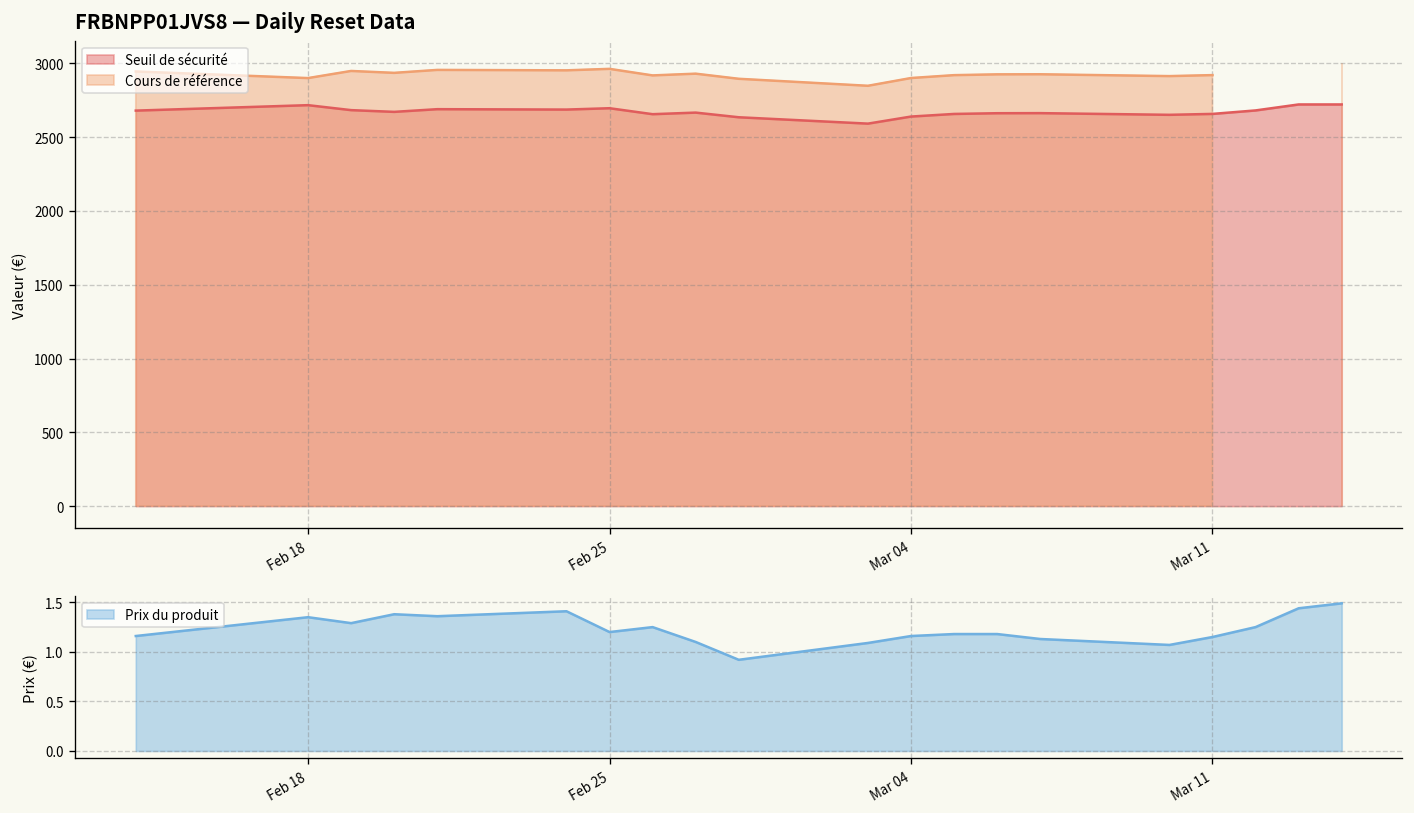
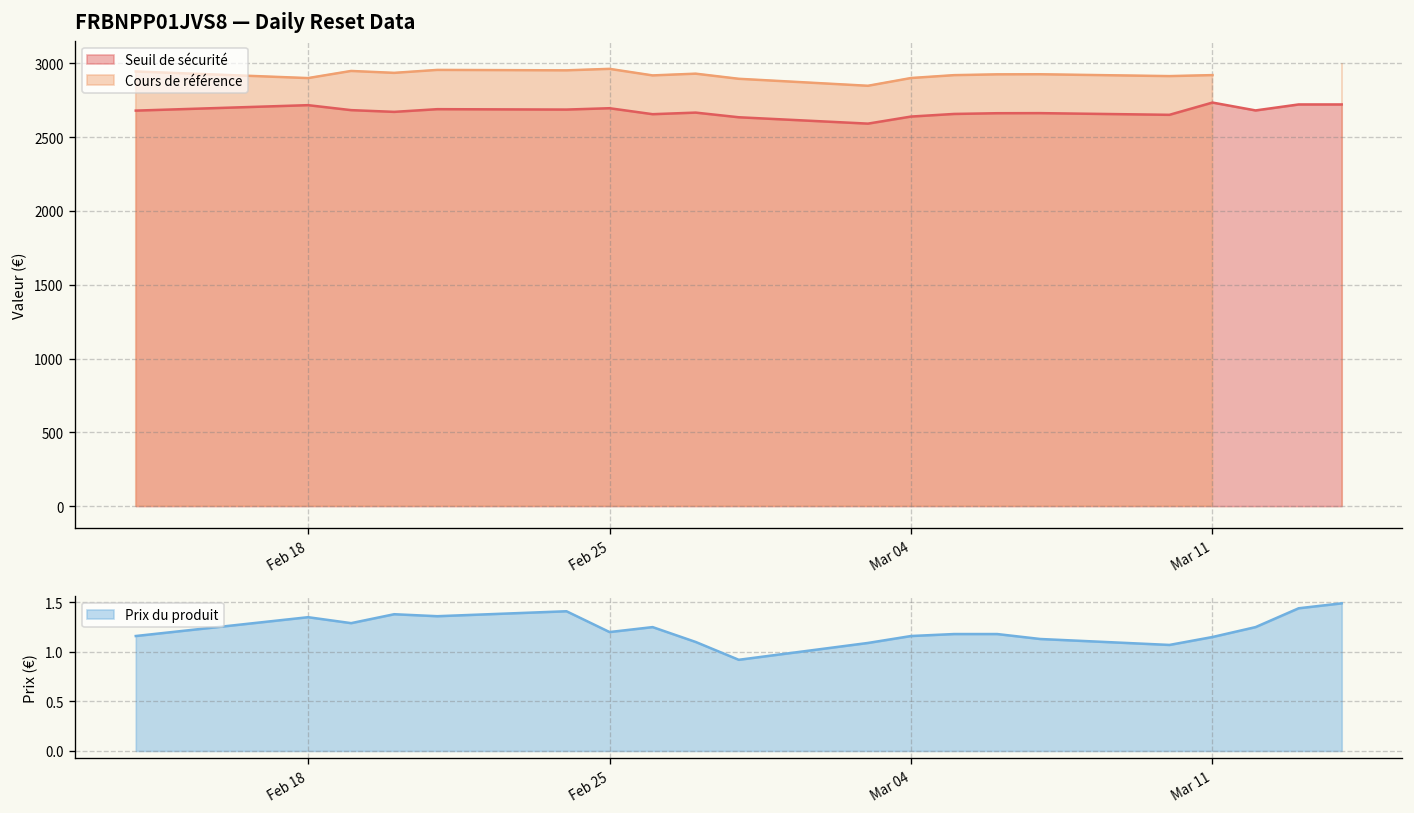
  {
    "FRBNPP01JVS8 — Daily Reset Data": {
      "Seuil de sécurité": {
        "Feb 18": 2720,
        "Feb 25": 2700,
        "Mar 04": 2640,
-       "Mar 11": 2660
+       "Mar 11": 2730
      }
    }
  }
